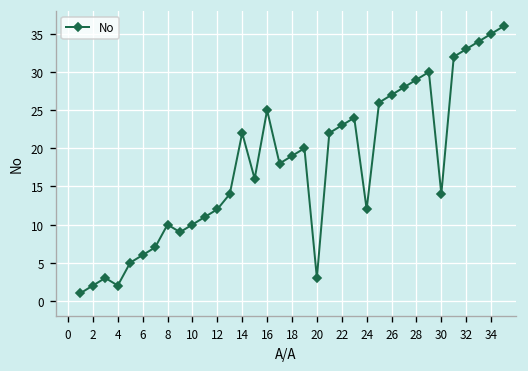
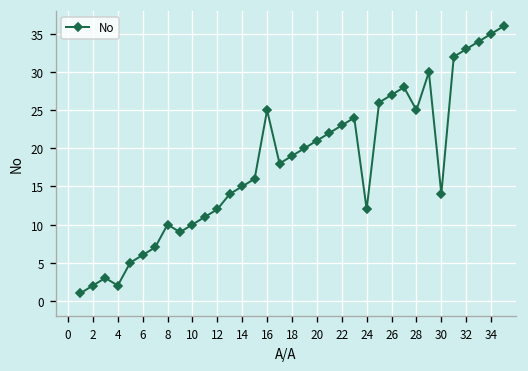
  {
    "2": 2,
    "4": 2,
    "6": 6,
    "8": 10,
    "10": 10,
    "12": 12,
-   "14": 22,
+   "14": 15,
    "16": 25,
    "18": 19,
-   "20": 3,
+   "20": 21,
    "22": 23,
    "24": 12,
    "26": 27,
-   "28": 29,
+   "28": 25,
    "30": 14,
    "32": 33,
    "34": 35
  }
